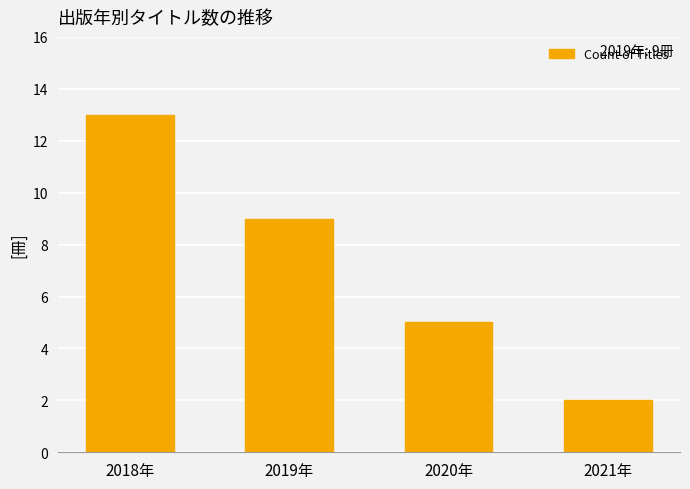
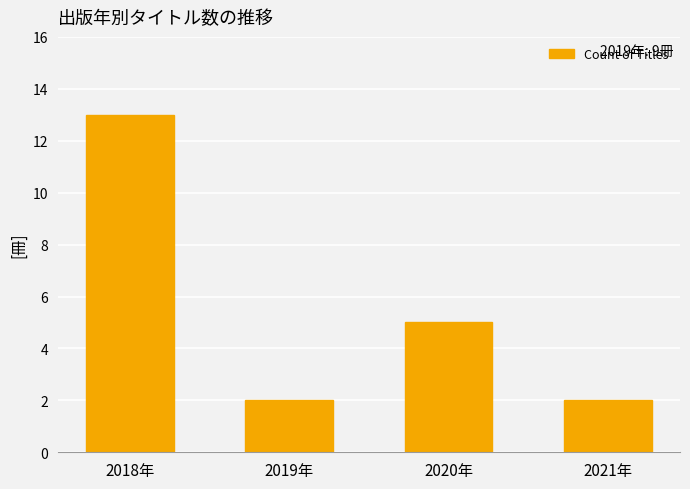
  {
    "2018年": 13,
-   "2019年": 9,
+   "2019年": 2,
    "2020年": 5,
    "2021年": 2
  }
